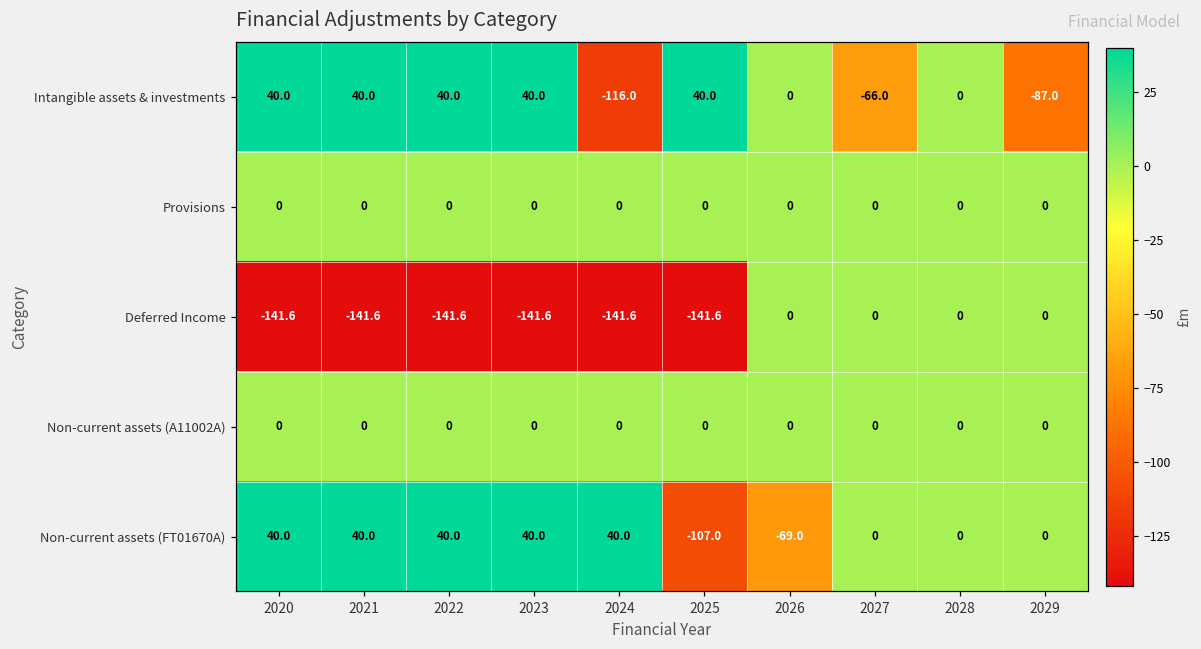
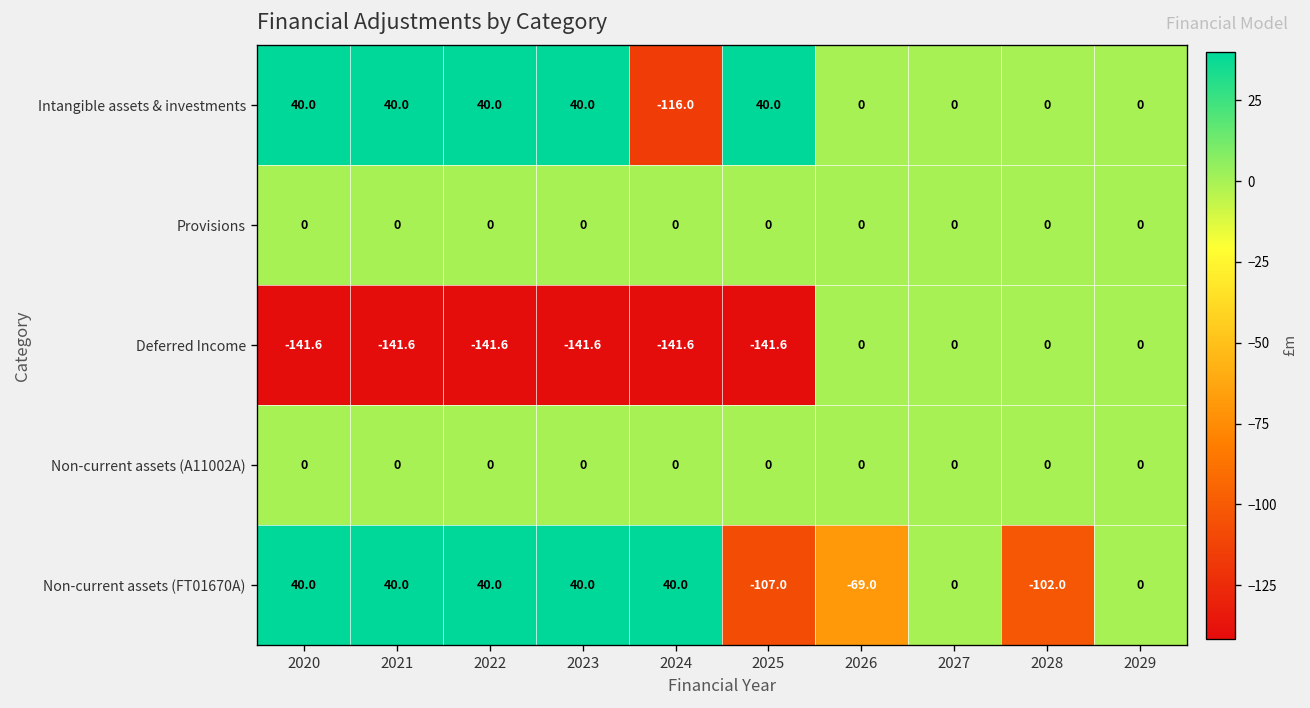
  {
    "Intangible assets & investments": {
      "2020": 40.0,
      "2021": 40.0,
      "2022": 40.0,
      "2023": 40.0,
      "2024": -116.0,
      "2025": 40.0,
      "2026": 0,
-     "2027": -66.0,
+     "2027": 0,
      "2028": 0,
-     "2029": -87.0
+     "2029": 0
    },
    "Provisions": {
      "2020": 0,
      "2021": 0,
      "2022": 0,
      "2023": 0,
      "2024": 0,
      "2025": 0,
      "2026": 0,
      "2027": 0,
      "2028": 0,
      "2029": 0
    },
    "Deferred Income": {
      "2020": -141.6,
      "2021": -141.6,
      "2022": -141.6,
      "2023": -141.6,
      "2024": -141.6,
      "2025": -141.6,
      "2026": 0,
      "2027": 0,
      "2028": 0,
      "2029": 0
    },
    "Non-current assets (A11002A)": {
      "2020": 0,
      "2021": 0,
      "2022": 0,
      "2023": 0,
      "2024": 0,
      "2025": 0,
      "2026": 0,
      "2027": 0,
      "2028": 0,
      "2029": 0
    },
    "Non-current assets (FT01670A)": {
      "2020": 40.0,
      "2021": 40.0,
      "2022": 40.0,
      "2023": 40.0,
      "2024": 40.0,
      "2025": -107.0,
      "2026": -69.0,
      "2027": 0,
-     "2028": 0,
+     "2028": -102.0,
      "2029": 0
    }
  }
